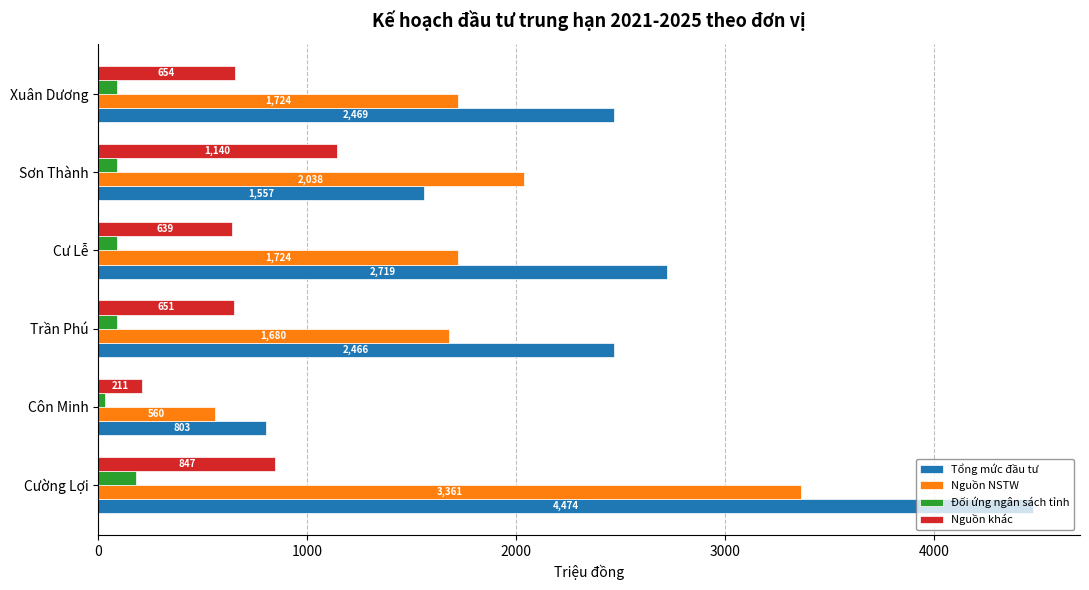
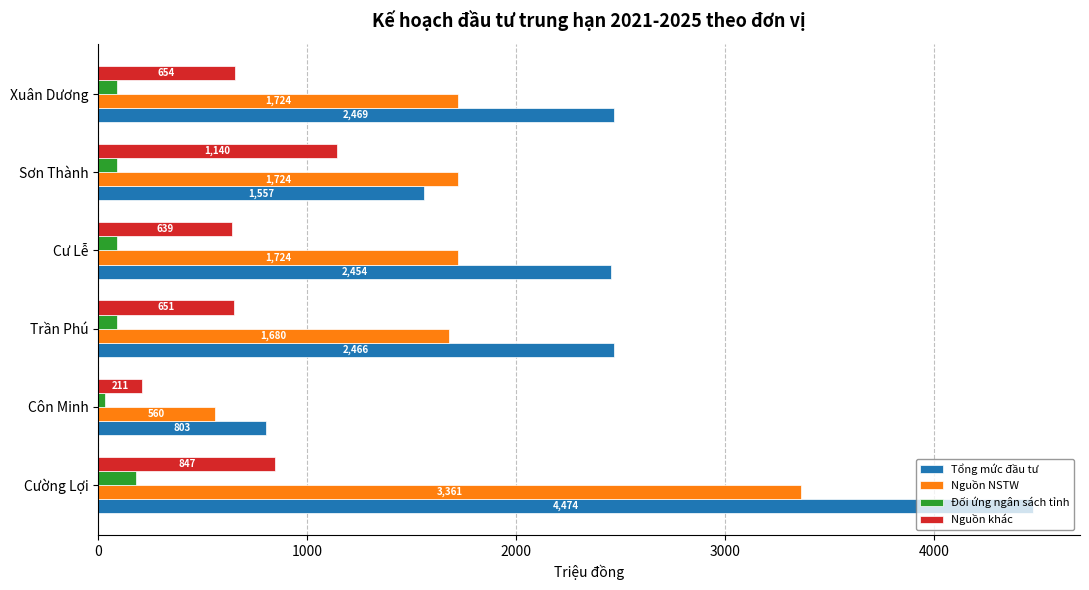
  {
    "Tổng mức đầu tư": {
      "Xuân Dương": "2,469",
      "Sơn Thành": "1,557",
-     "Cư Lễ": "2,719",
+     "Cư Lễ": "2,454",
      "Trần Phú": "2,466",
      "Côn Minh": "803"
    },
    "Nguồn NSTW": {
      "Xuân Dương": "1,724",
-     "Sơn Thành": "2,038",
+     "Sơn Thành": "1,724",
      "Cư Lễ": "1,724",
      "Trần Phú": "1,680",
      "Côn Minh": "560",
      "Cường Lợi": "3,361"
    },
    "Đối ứng ngân sách tỉnh": {
      "Xuân Dương": "90",
      "Sơn Thành": "90",
      "Cư Lễ": "90",
      "Trần Phú": "90",
      "Côn Minh": "30",
      "Cường Lợi": "180"
    },
    "Nguồn khác": {
      "Xuân Dương": "654",
      "Sơn Thành": "1,140",
      "Cư Lễ": "639",
      "Trần Phú": "651",
      "Côn Minh": "211",
      "Cường Lợi": "847"
    }
  }
